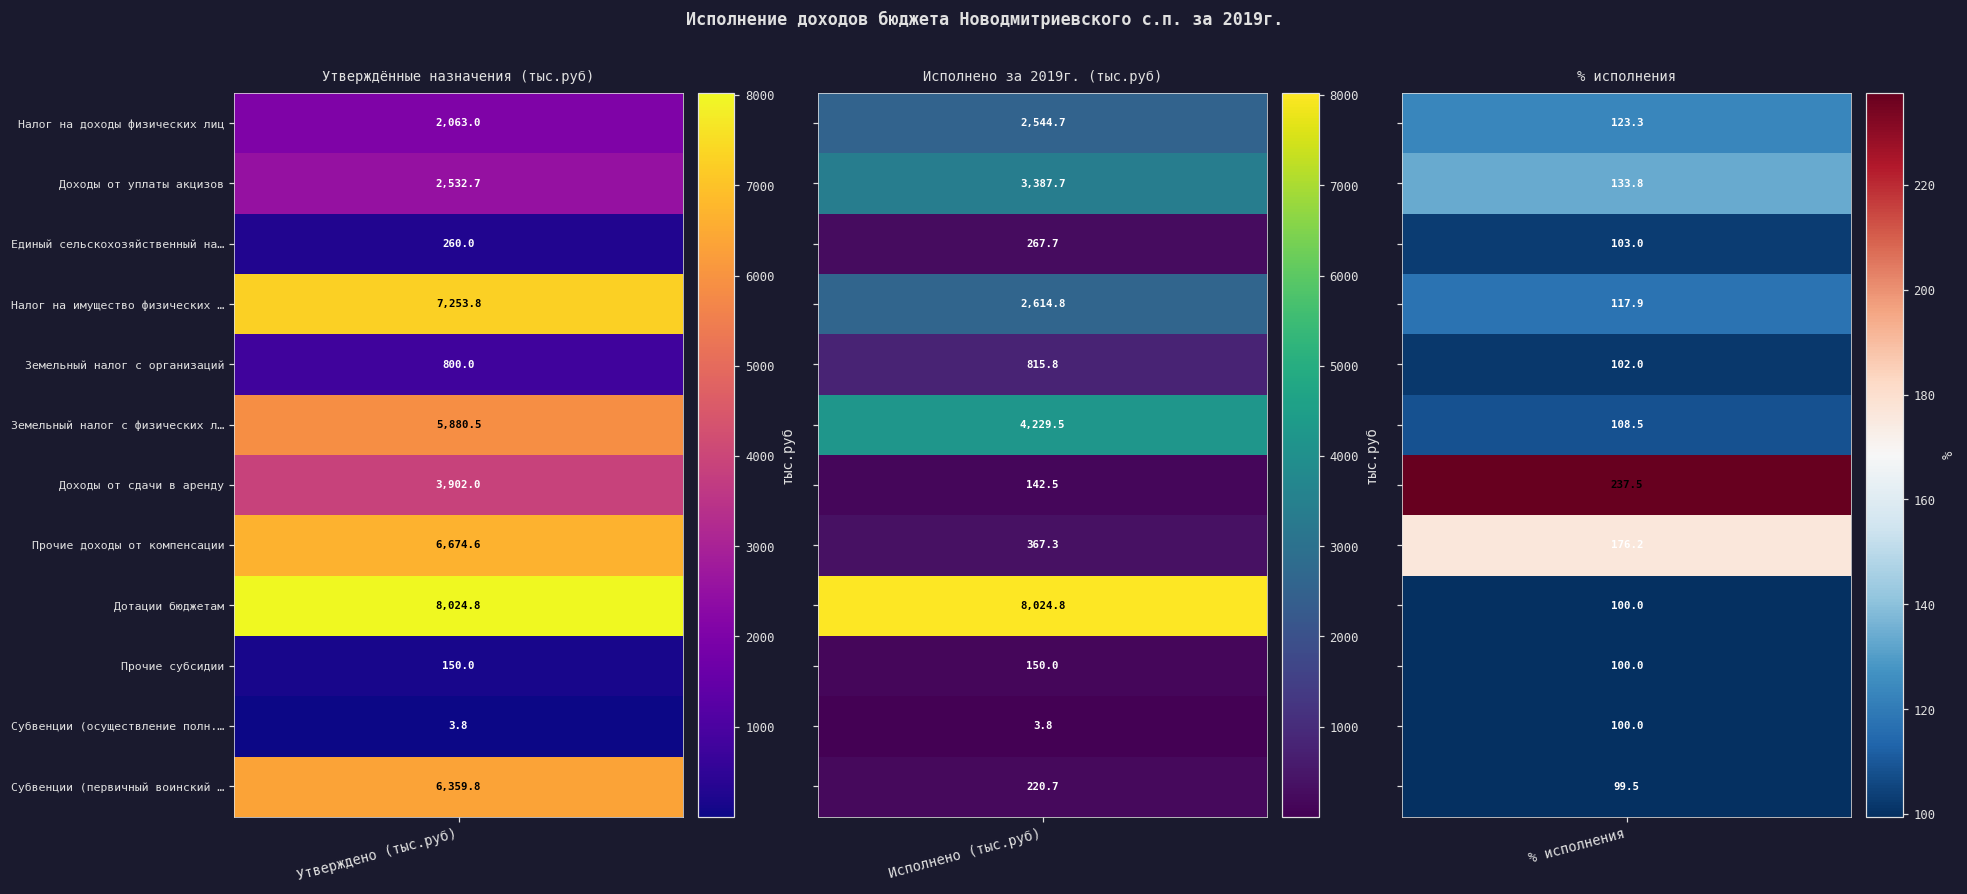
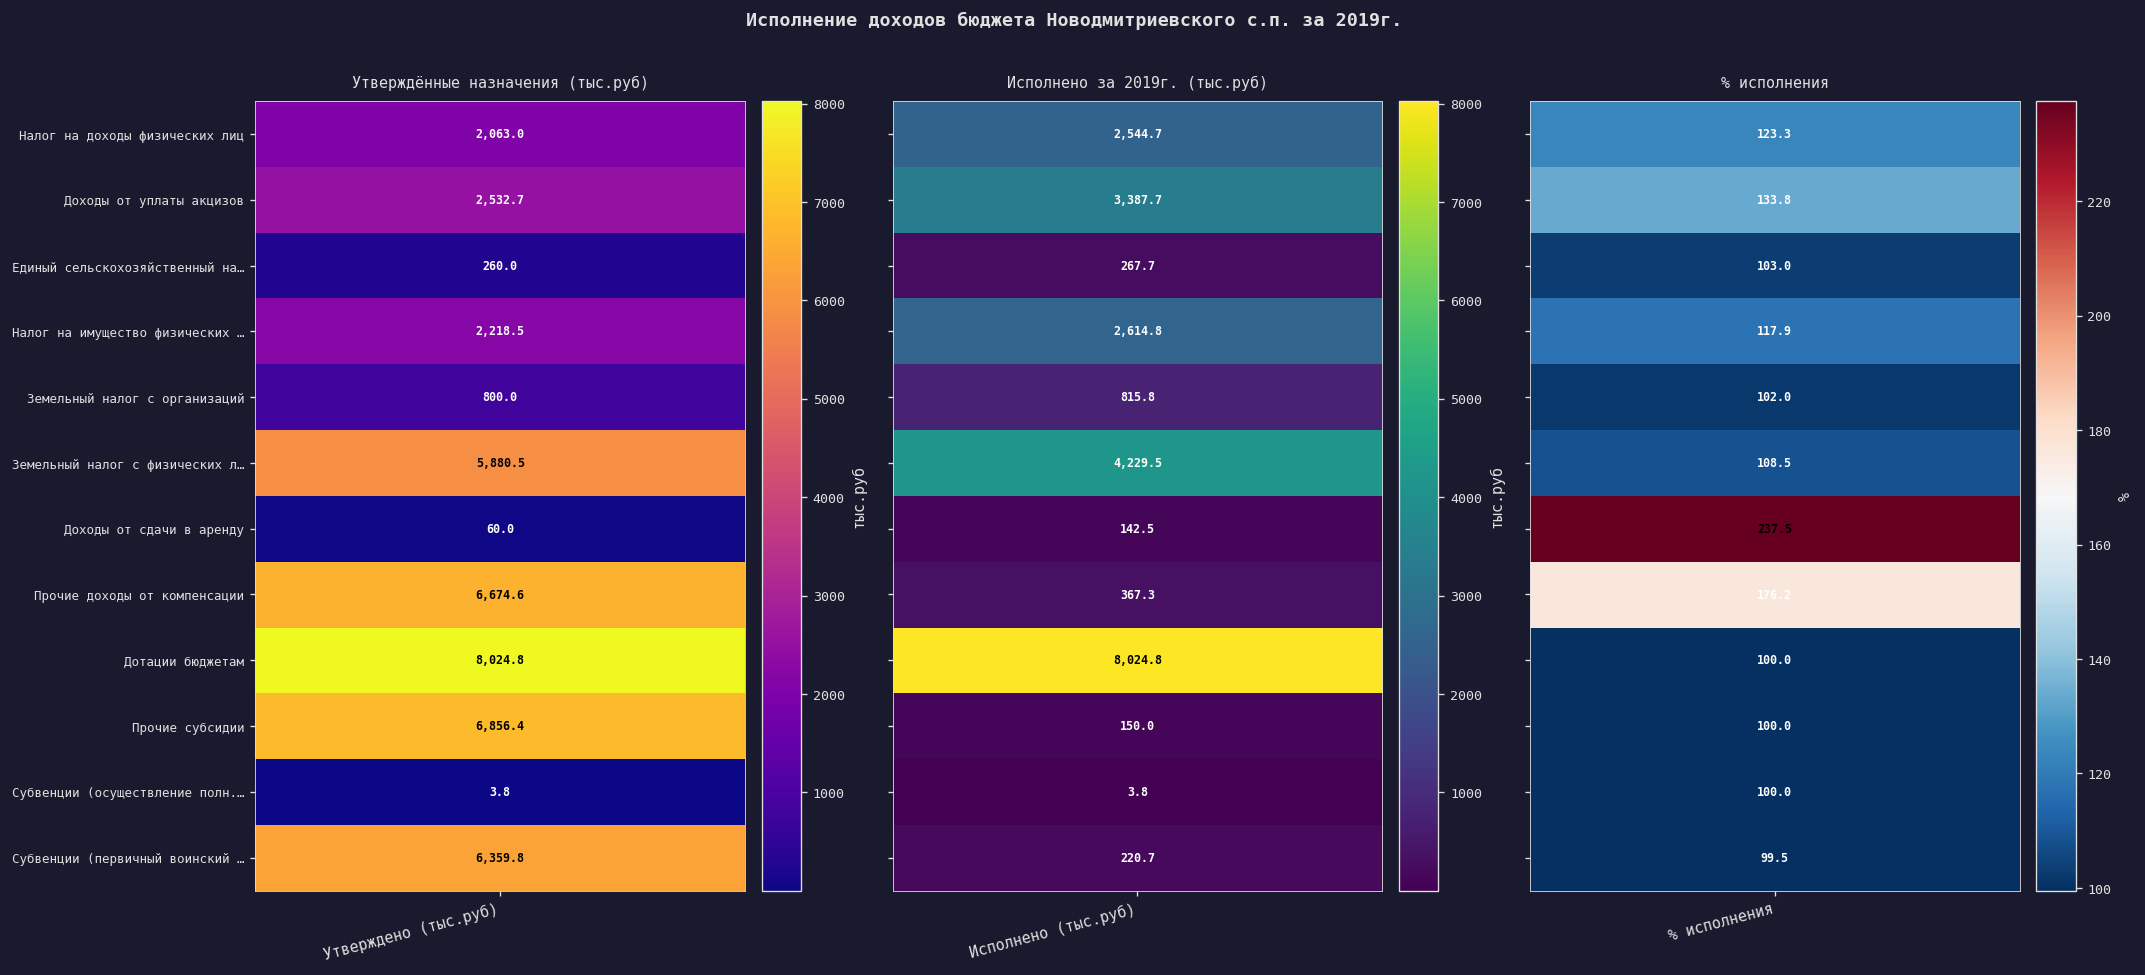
  {
    "Утверждённые назначения (тыс.руб)": {
      "Налог на доходы физических лиц": {
        "Утверждено (тыс.руб)": "2,063.0"
      },
      "Доходы от уплаты акцизов": {
        "Утверждено (тыс.руб)": "2,532.7"
      },
      "Единый сельскохозяйственный на…": {
        "Утверждено (тыс.руб)": "260.0"
      },
      "Налог на имущество физических …": {
-       "Утверждено (тыс.руб)": "7,253.8"
+       "Утверждено (тыс.руб)": "2,218.5"
      },
      "Земельный налог с организаций": {
        "Утверждено (тыс.руб)": "800.0"
      },
      "Земельный налог с физических л…": {
        "Утверждено (тыс.руб)": "5,880.5"
      },
      "Доходы от сдачи в аренду": {
-       "Утверждено (тыс.руб)": "3,902.0"
+       "Утверждено (тыс.руб)": "60.0"
      },
      "Прочие доходы от компенсации": {
        "Утверждено (тыс.руб)": "6,674.6"
      },
      "Дотации бюджетам": {
        "Утверждено (тыс.руб)": "8,024.8"
      },
      "Прочие субсидии": {
-       "Утверждено (тыс.руб)": "150.0"
+       "Утверждено (тыс.руб)": "6,856.4"
      },
      "Субвенции (осуществление полн.…": {
        "Утверждено (тыс.руб)": "3.8"
      },
      "Субвенции (первичный воинский …": {
        "Утверждено (тыс.руб)": "6,359.8"
      }
    }
  }
